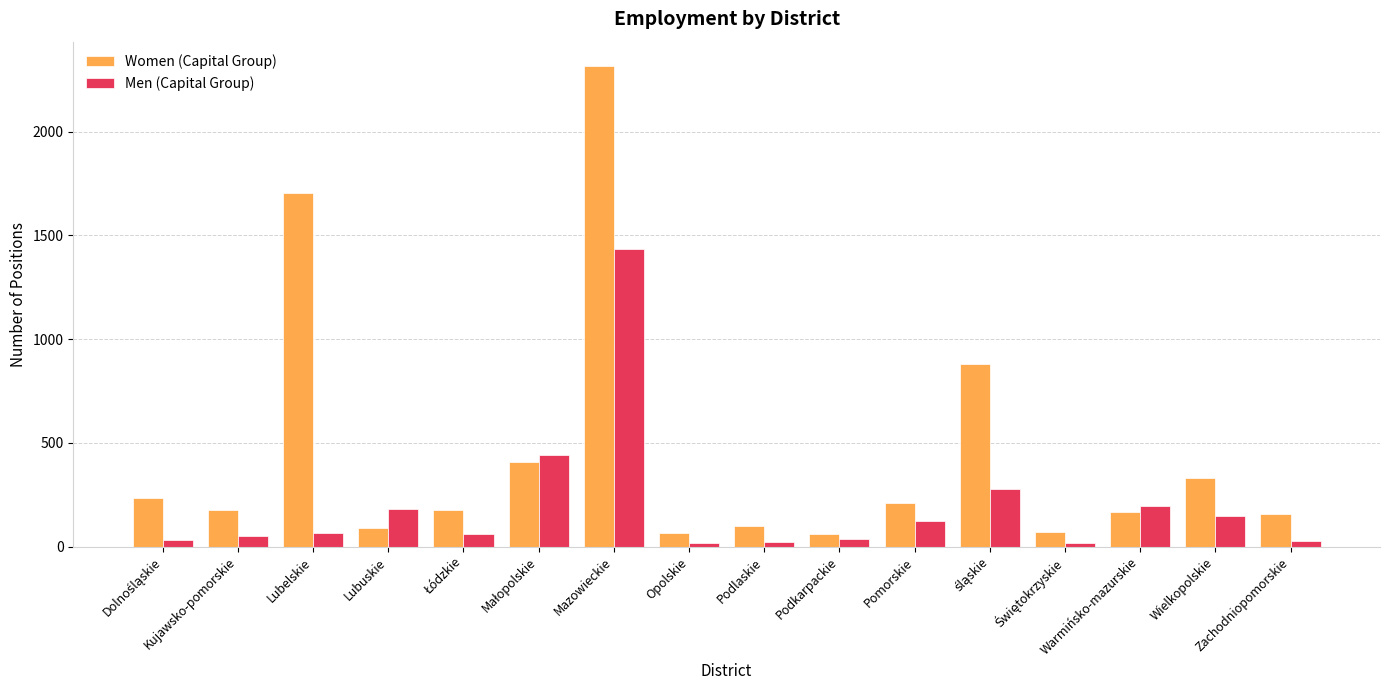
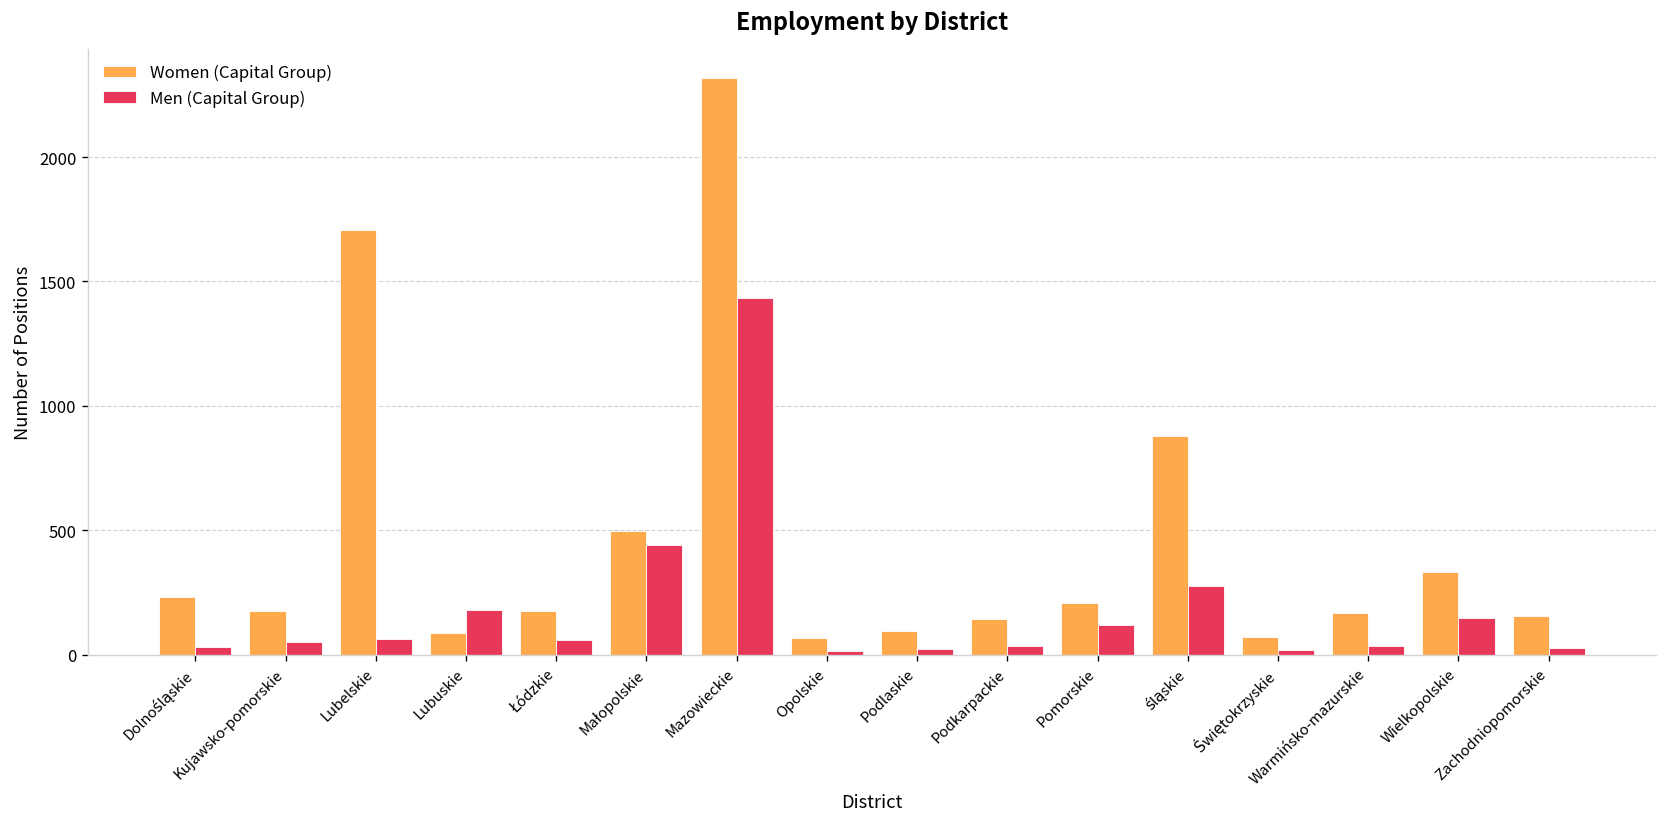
  {
    "Women (Capital Group)": {
      "Dolnośląskie": 230,
      "Kujawsko-pomorskie": 180,
      "Lubelskie": 1710,
      "Lubuskie": 90,
      "Łódzkie": 180,
-     "Małopolskie": 410,
+     "Małopolskie": 500,
      "Mazowieckie": 2320,
      "Opolskie": 70,
      "Podlaskie": 100,
-     "Podkarpackie": 60,
+     "Podkarpackie": 150,
      "Pomorskie": 210,
      "śląskie": 880,
      "Świętokrzyskie": 70,
      "Warmińsko-mazurskie": 170,
      "Wielkopolskie": 330,
      "Zachodniopomorskie": 160
    },
    "Men (Capital Group)": {
      "Dolnośląskie": 30,
      "Kujawsko-pomorskie": 50,
      "Lubelskie": 60,
      "Lubuskie": 180,
      "Łódzkie": 60,
      "Małopolskie": 440,
      "Mazowieckie": 1430,
      "Opolskie": 20,
      "Podlaskie": 20,
      "Podkarpackie": 40,
      "Pomorskie": 120,
      "śląskie": 280,
      "Świętokrzyskie": 20,
-     "Warmińsko-mazurskie": 200,
+     "Warmińsko-mazurskie": 40,
      "Wielkopolskie": 150,
      "Zachodniopomorskie": 30
    }
  }
